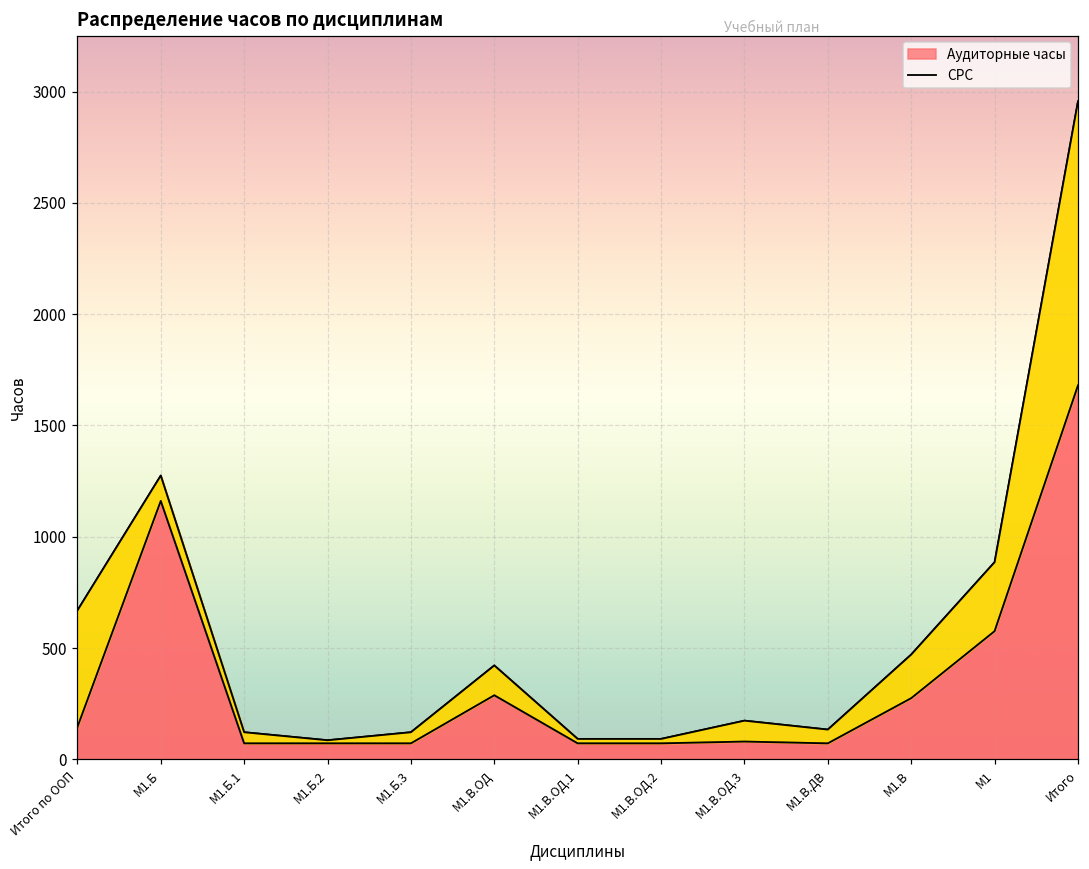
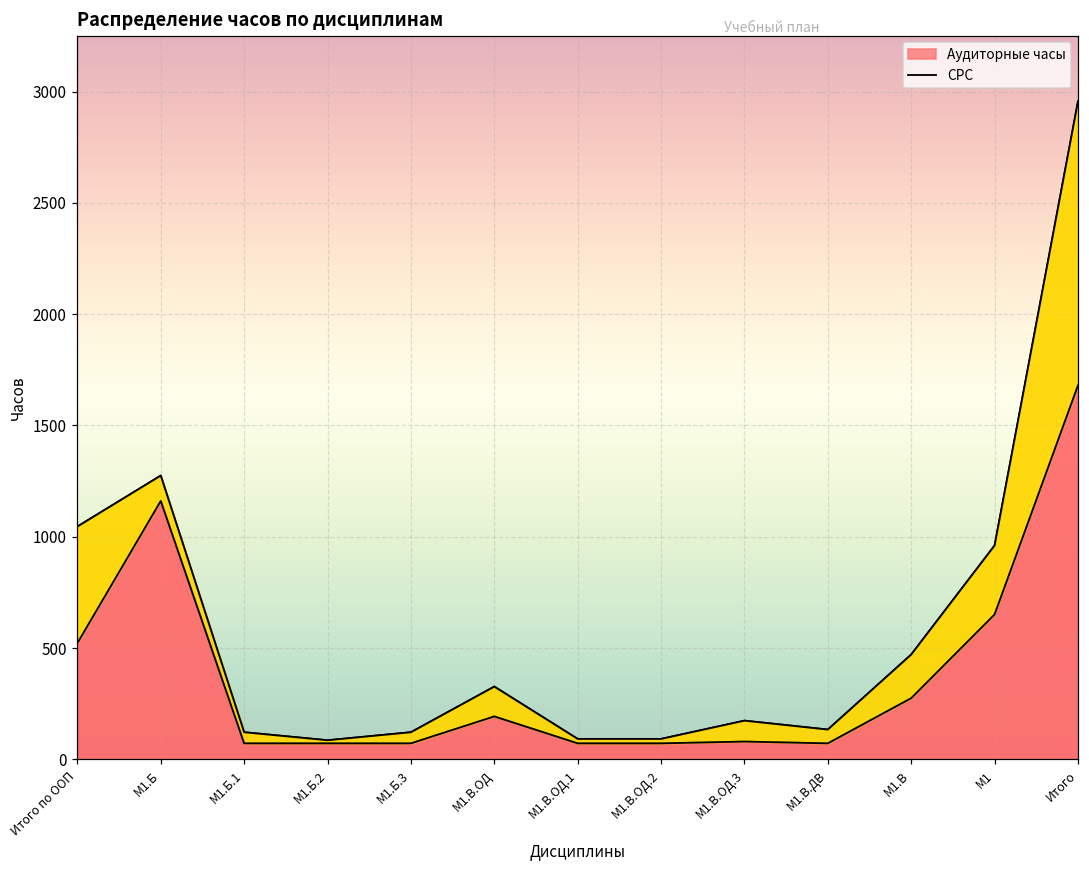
  {
    "Аудиторные часы": {
-     "Итого по ООП": 150,
+     "Итого по ООП": 520,
      "М1.Б": 1160,
      "М1.Б.1": 70,
      "М1.Б.2": 70,
      "М1.Б.3": 70,
-     "М1.В.ОД": 290,
+     "М1.В.ОД": 190,
      "М1.В.ОД.1": 70,
      "М1.В.ОД.2": 70,
      "М1.В.ОД.3": 80,
      "М1.В.ДВ": 70,
      "М1.В": 280,
-     "М1": 580,
+     "М1": 650,
      "Итого": 1680
    }
  }
